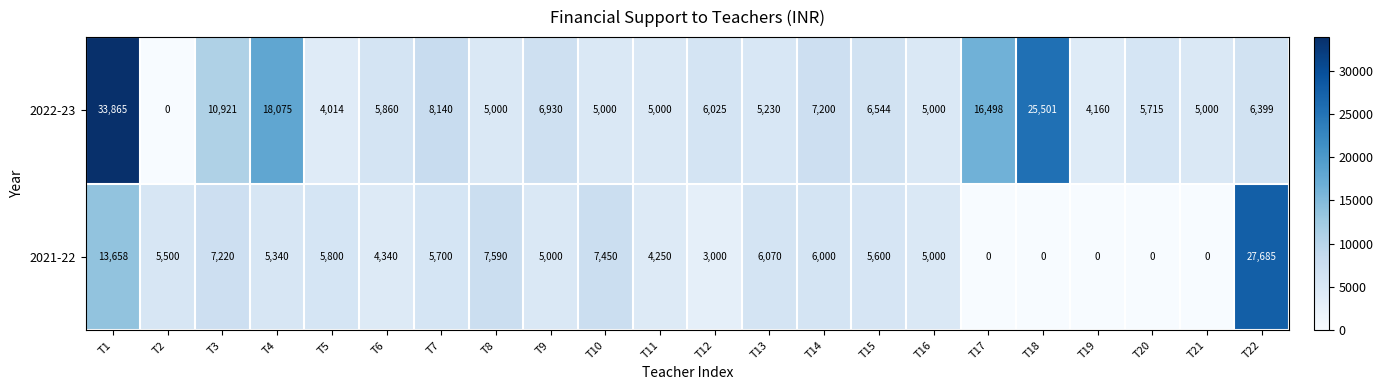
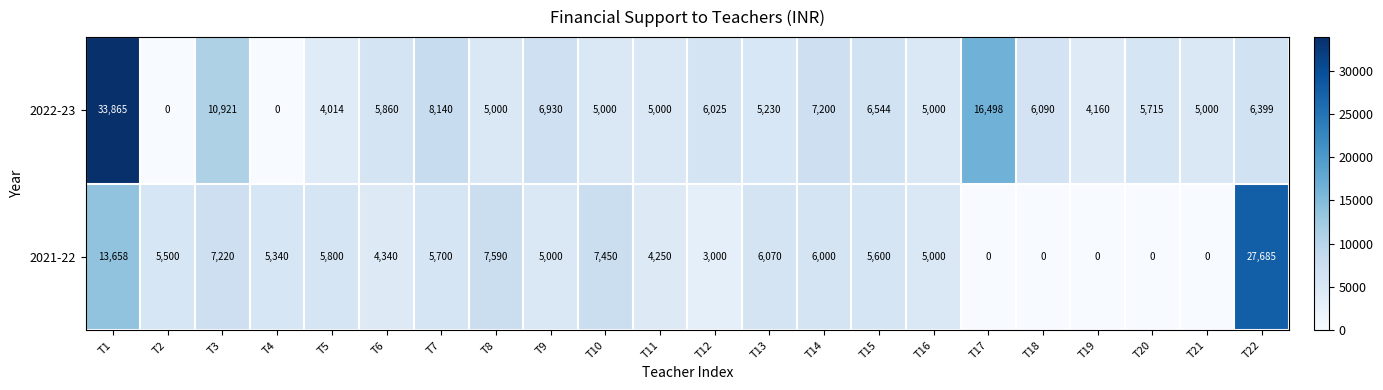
  {
    "2022-23": {
      "T1": "33,865",
      "T2": "0",
      "T3": "10,921",
-     "T4": "18,075",
+     "T4": "0",
      "T5": "4,014",
      "T6": "5,860",
      "T7": "8,140",
      "T8": "5,000",
      "T9": "6,930",
      "T10": "5,000",
      "T11": "5,000",
      "T12": "6,025",
      "T13": "5,230",
      "T14": "7,200",
      "T15": "6,544",
      "T16": "5,000",
      "T17": "16,498",
-     "T18": "25,501",
+     "T18": "6,090",
      "T19": "4,160",
      "T20": "5,715",
      "T21": "5,000",
      "T22": "6,399"
    },
    "2021-22": {
      "T1": "13,658",
      "T2": "5,500",
      "T3": "7,220",
      "T4": "5,340",
      "T5": "5,800",
      "T6": "4,340",
      "T7": "5,700",
      "T8": "7,590",
      "T9": "5,000",
      "T10": "7,450",
      "T11": "4,250",
      "T12": "3,000",
      "T13": "6,070",
      "T14": "6,000",
      "T15": "5,600",
      "T16": "5,000",
      "T17": "0",
      "T18": "0",
      "T19": "0",
      "T20": "0",
      "T21": "0",
      "T22": "27,685"
    }
  }
